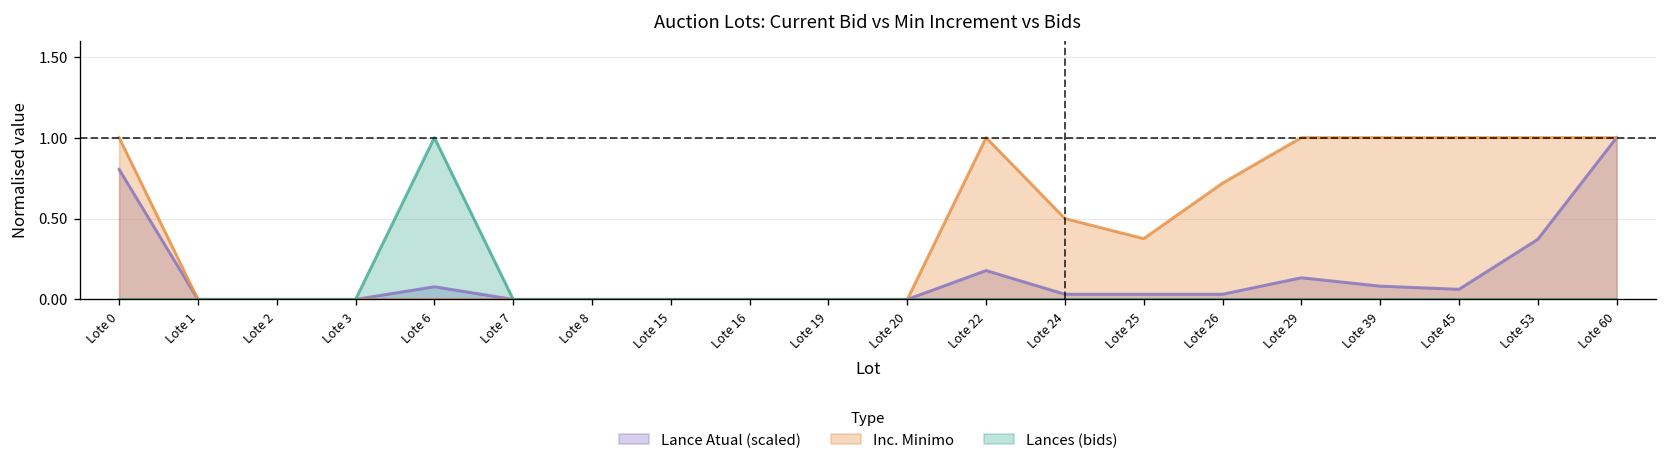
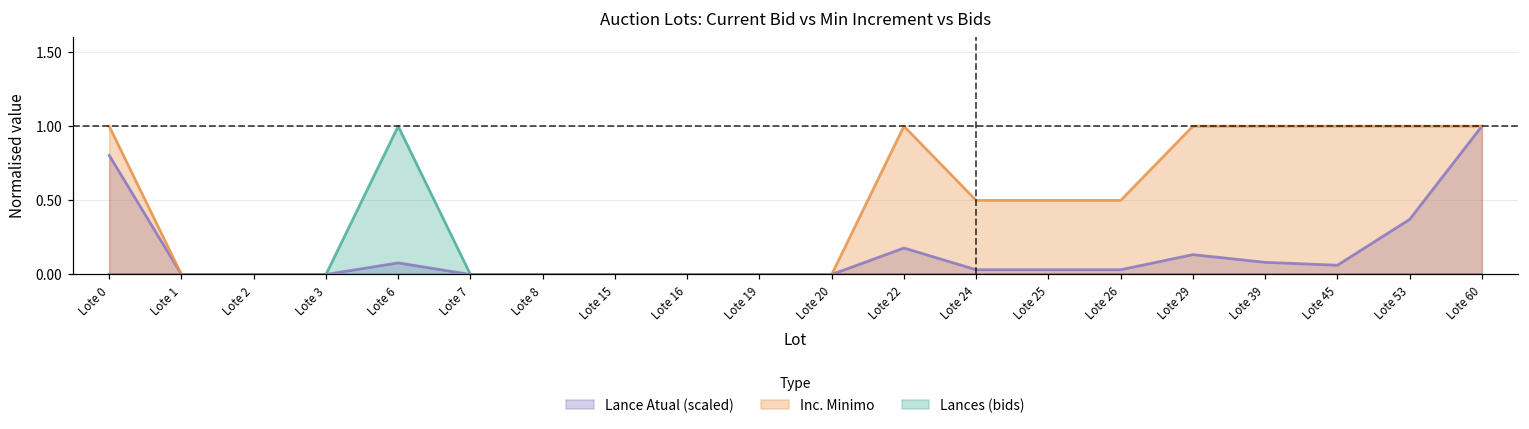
  {
    "Inc. Minimo": {
      "Lote 0": 1.00,
      "Lote 6": 0.00,
      "Lote 22": 1.00,
      "Lote 24": 0.50,
-     "Lote 25": 0.38,
-     "Lote 26": 0.72,
+     "Lote 25": 0.50,
+     "Lote 26": 0.50,
      "Lote 29": 1.00,
      "Lote 39": 1.00,
      "Lote 45": 1.00,
      "Lote 53": 1.00
    }
  }
